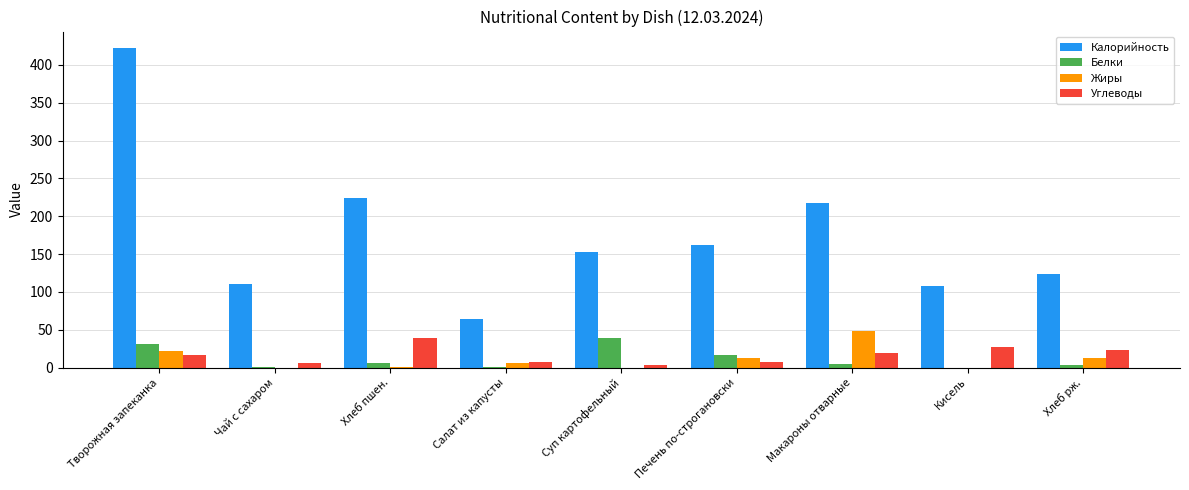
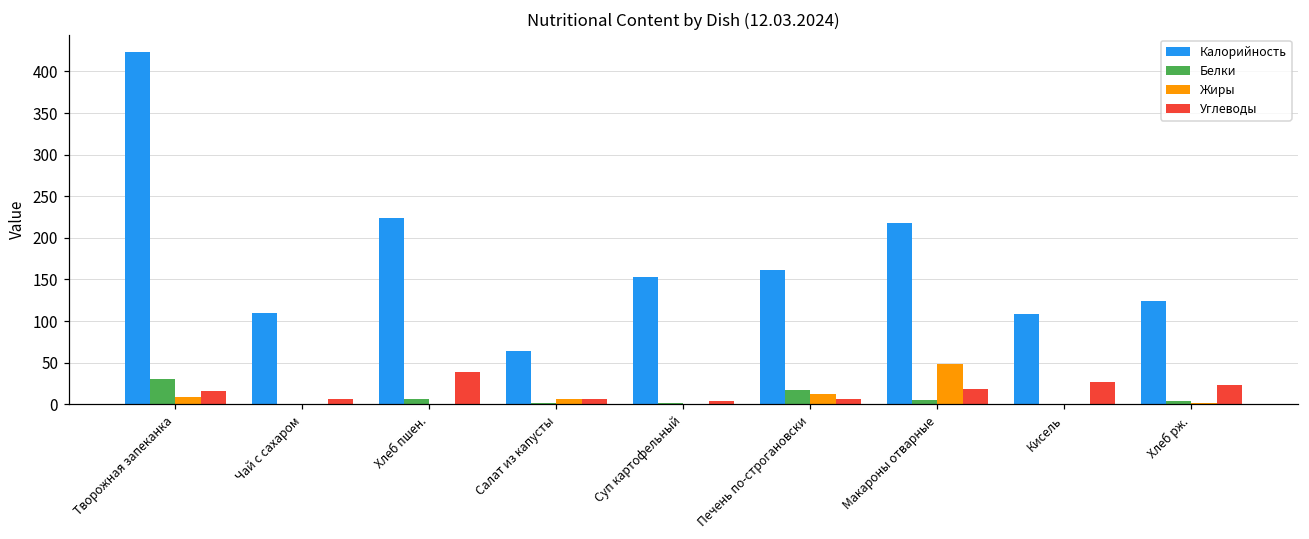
  {
    "Калорийность": {
      "Творожная запеканка": 420,
      "Чай с сахаром": 110,
      "Хлеб пшен.": 220,
      "Салат из капусты": 60,
      "Суп картофельный": 150,
      "Печень по-строгановски": 160,
      "Макароны отварные": 220,
      "Кисель": 110,
      "Хлеб рж.": 120
    },
    "Белки": {
      "Творожная запеканка": 30,
      "Хлеб пшен.": 10,
-     "Суп картофельный": 40,
+     "Суп картофельный": 0,
      "Печень по-строгановски": 20,
      "Макароны отварные": 10,
      "Кисель": 0,
      "Хлеб рж.": 0
    },
    "Жиры": {
-     "Творожная запеканка": 20,
+     "Творожная запеканка": 10,
      "Чай с сахаром": 0,
      "Салат из капусты": 10,
      "Суп картофельный": 0,
      "Печень по-строгановски": 10,
      "Макароны отварные": 50,
      "Кисель": 0,
-     "Хлеб рж.": 10
+     "Хлеб рж.": 0
    },
    "Углеводы": {
      "Творожная запеканка": 20,
      "Чай с сахаром": 10,
      "Хлеб пшен.": 40,
      "Салат из капусты": 10,
      "Суп картофельный": 0,
      "Печень по-строгановски": 10,
      "Макароны отварные": 20,
      "Кисель": 30,
      "Хлеб рж.": 20
    }
  }
